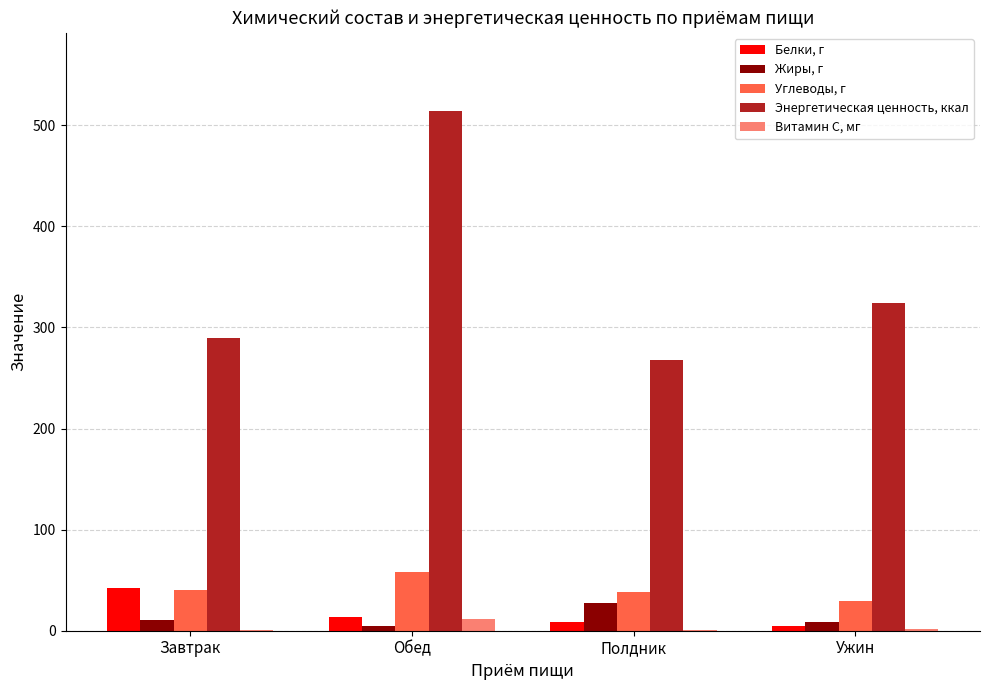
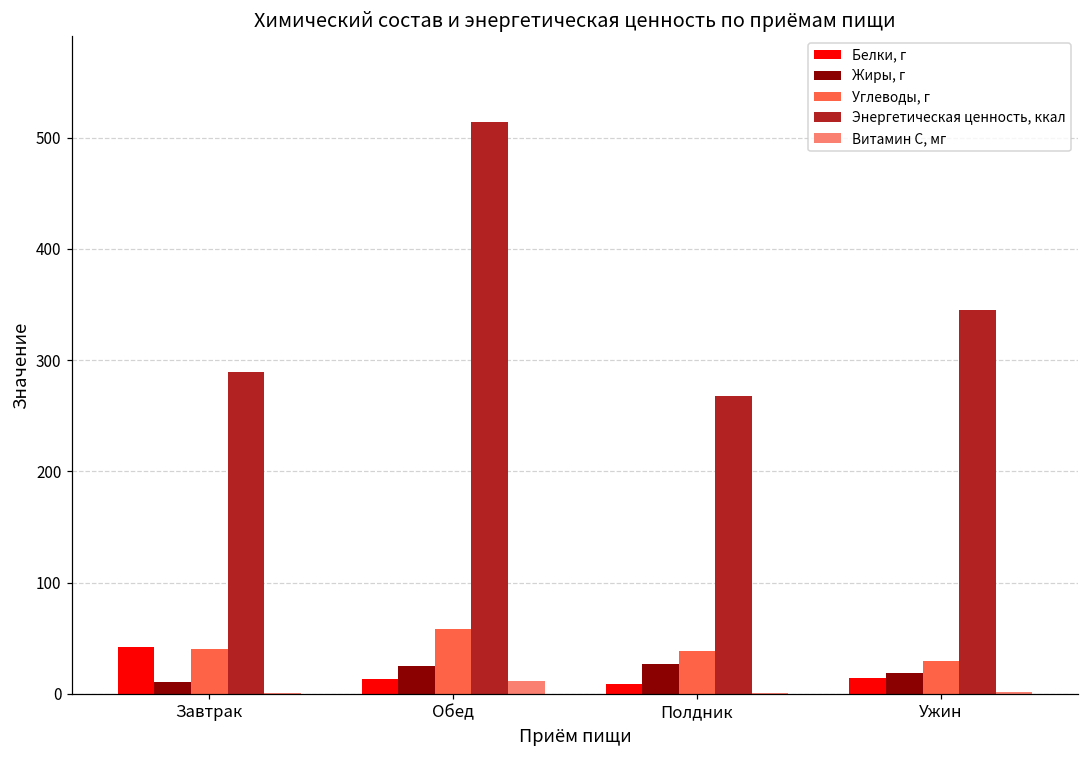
  {
    "Белки, г": {
      "Завтрак": 42,
      "Обед": 13,
      "Полдник": 9,
-     "Ужин": 5
+     "Ужин": 14
    },
    "Жиры, г": {
      "Завтрак": 10,
-     "Обед": 4,
+     "Обед": 25,
      "Полдник": 27,
-     "Ужин": 8
+     "Ужин": 19
    },
    "Энергетическая ценность, ккал": {
      "Завтрак": 290,
      "Обед": 514,
      "Полдник": 268,
-     "Ужин": 324
+     "Ужин": 345
    }
  }
